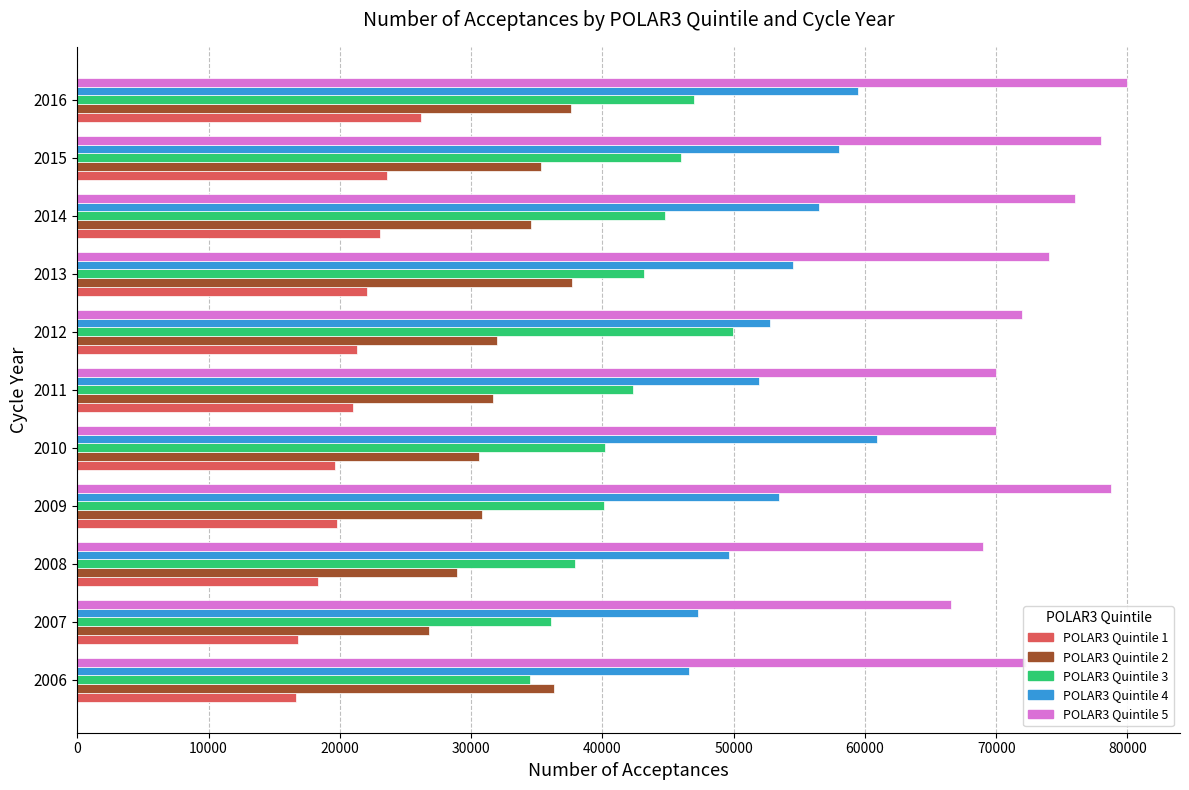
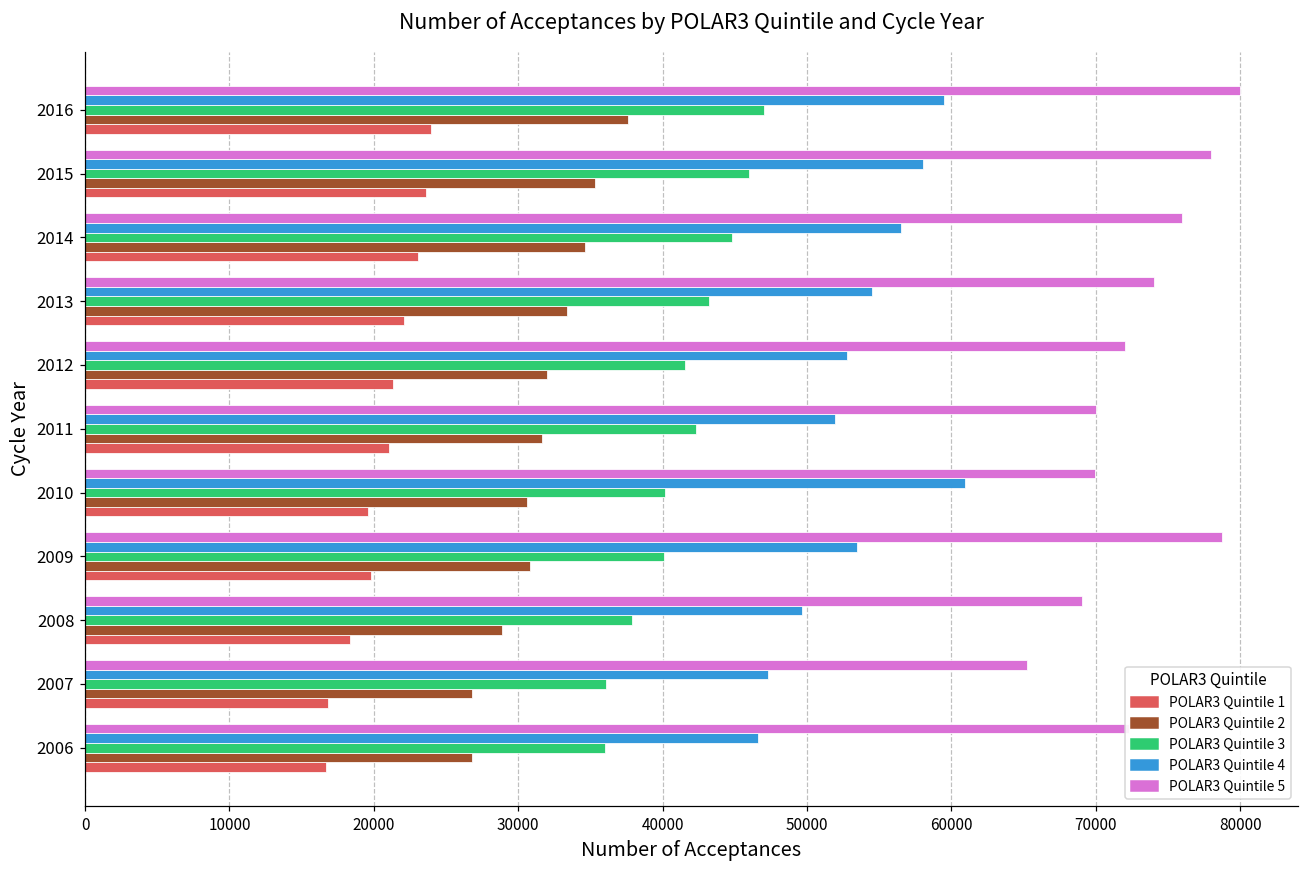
  {
    "POLAR3 Quintile 1": {
-     "2016": 26100,
+     "2016": 24000,
      "2015": 23600,
      "2014": 23100,
      "2013": 22100,
      "2012": 21300,
      "2011": 21000,
      "2010": 19600,
      "2009": 19800,
      "2008": 18300,
      "2007": 16800,
      "2006": 16700
    },
    "POLAR3 Quintile 2": {
      "2016": 37600,
      "2015": 35300,
      "2014": 34600,
-     "2013": 37700,
+     "2013": 33400,
      "2012": 32000,
      "2011": 31700,
      "2010": 30600,
      "2009": 30800,
      "2008": 28900,
      "2007": 26800,
-     "2006": 36300
+     "2006": 26800
    },
    "POLAR3 Quintile 3": {
      "2016": 47000,
      "2015": 46000,
      "2014": 44800,
      "2013": 43200,
-     "2012": 50000,
+     "2012": 41600,
      "2011": 42300,
      "2010": 40200,
      "2009": 40100,
      "2008": 37900,
      "2007": 36100,
-     "2006": 34500
+     "2006": 36000
    },
    "POLAR3 Quintile 4": {
      "2016": 59500,
      "2015": 58000,
      "2014": 56500,
      "2013": 54500,
      "2012": 52800,
      "2011": 52000,
      "2010": 60900,
      "2009": 53500,
      "2008": 49600,
      "2007": 47300,
      "2006": 46600
    },
    "POLAR3 Quintile 5": {
      "2016": 80000,
      "2015": 78000,
      "2014": 76000,
      "2013": 74000,
      "2012": 72000,
      "2011": 70000,
      "2010": 70000,
      "2009": 78700,
      "2008": 69000,
-     "2007": 66600
+     "2007": 65300
    }
  }
